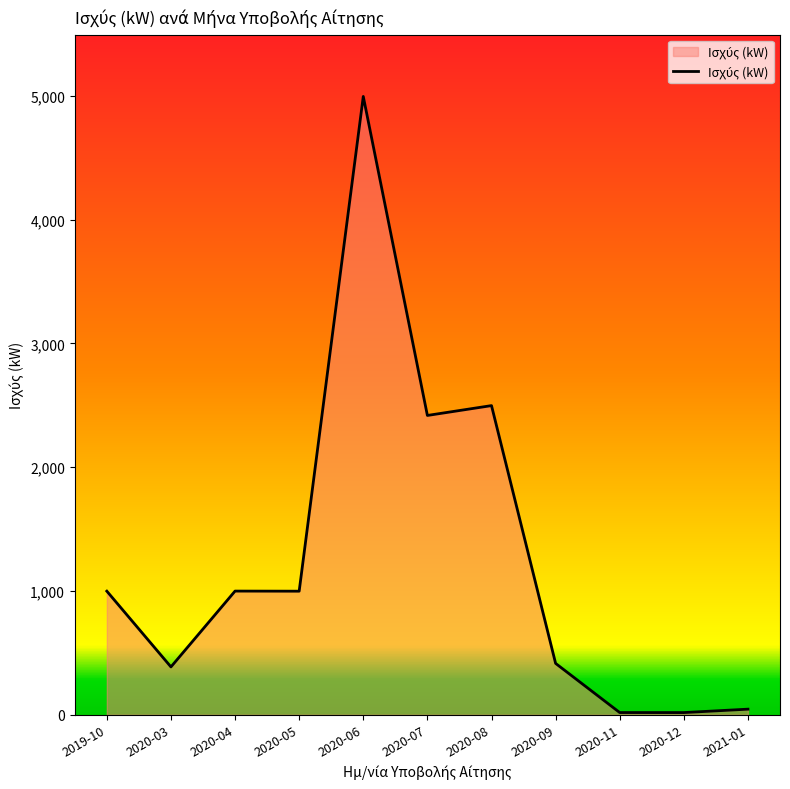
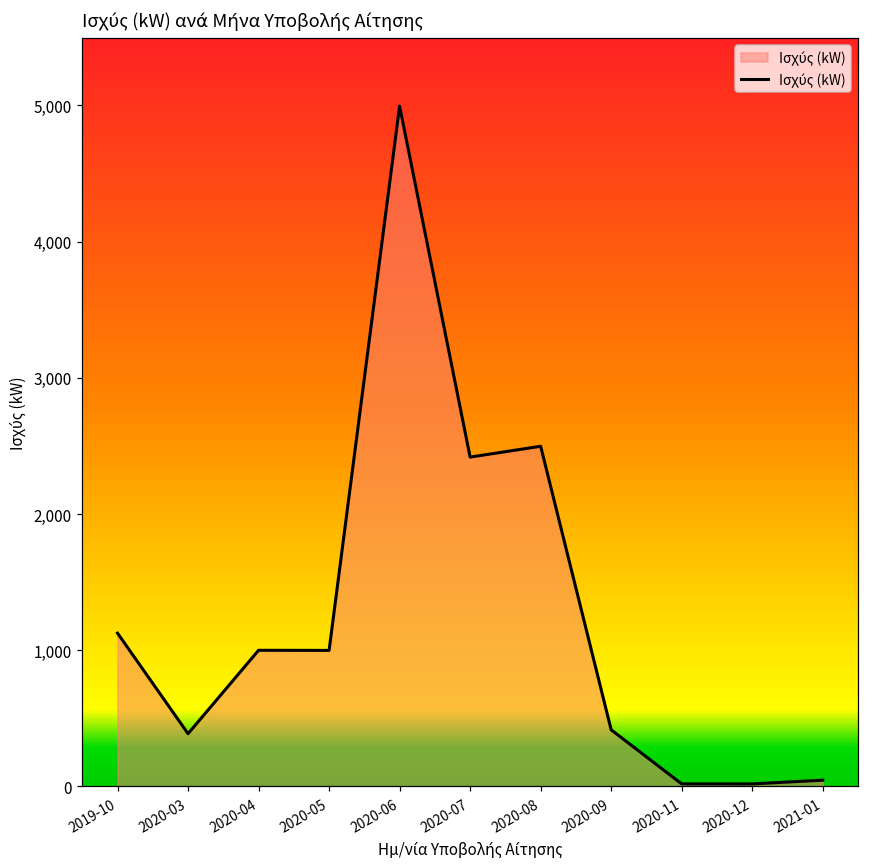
  {
-   "2019-10": "1,000",
+   "2019-10": "1,130",
    "2020-03": "390",
    "2020-04": "1,000",
    "2020-05": "1,000",
    "2020-06": "4,990",
    "2020-07": "2,420",
    "2020-08": "2,500",
    "2020-09": "420",
    "2020-11": "20",
    "2020-12": "20",
    "2021-01": "50"
  }
